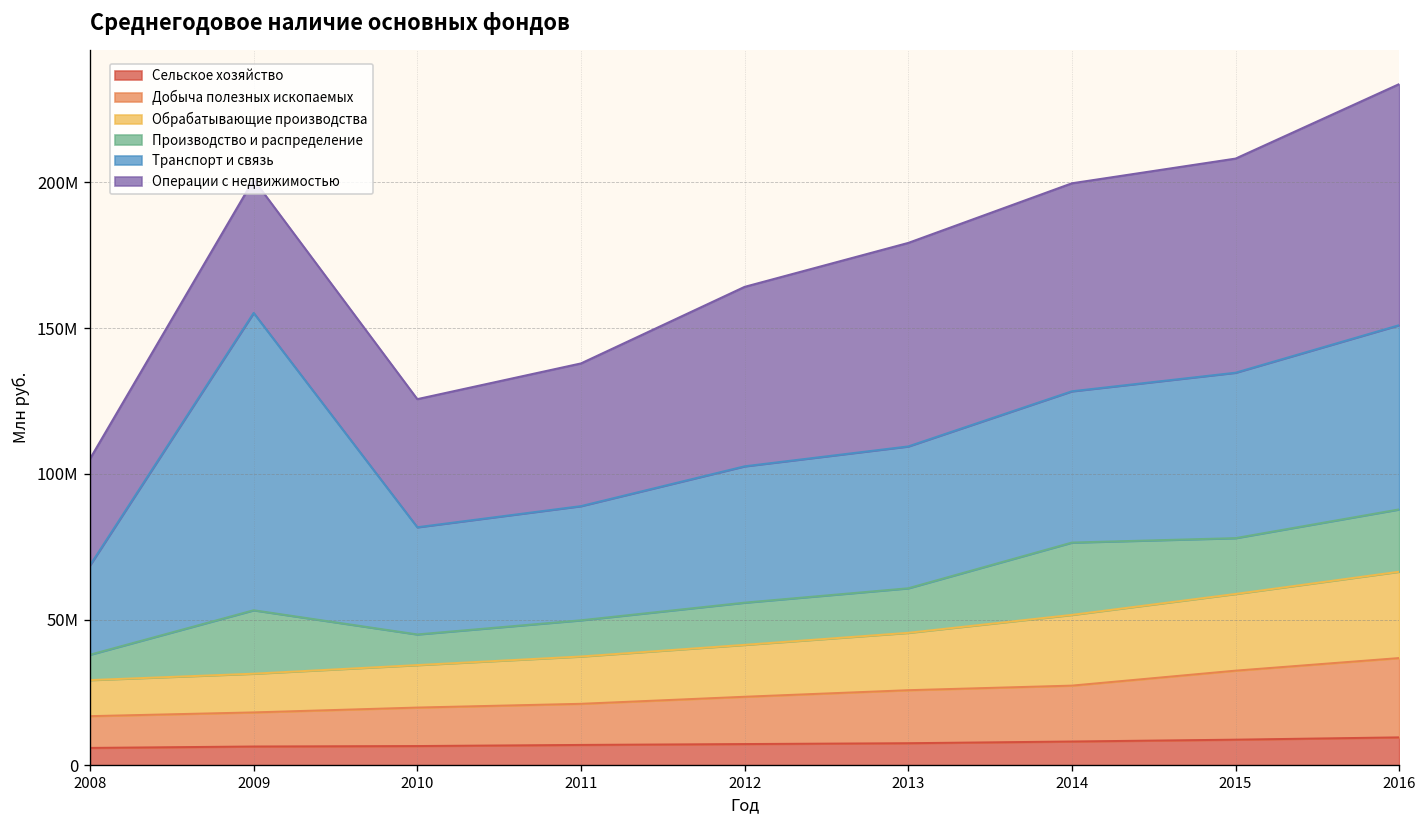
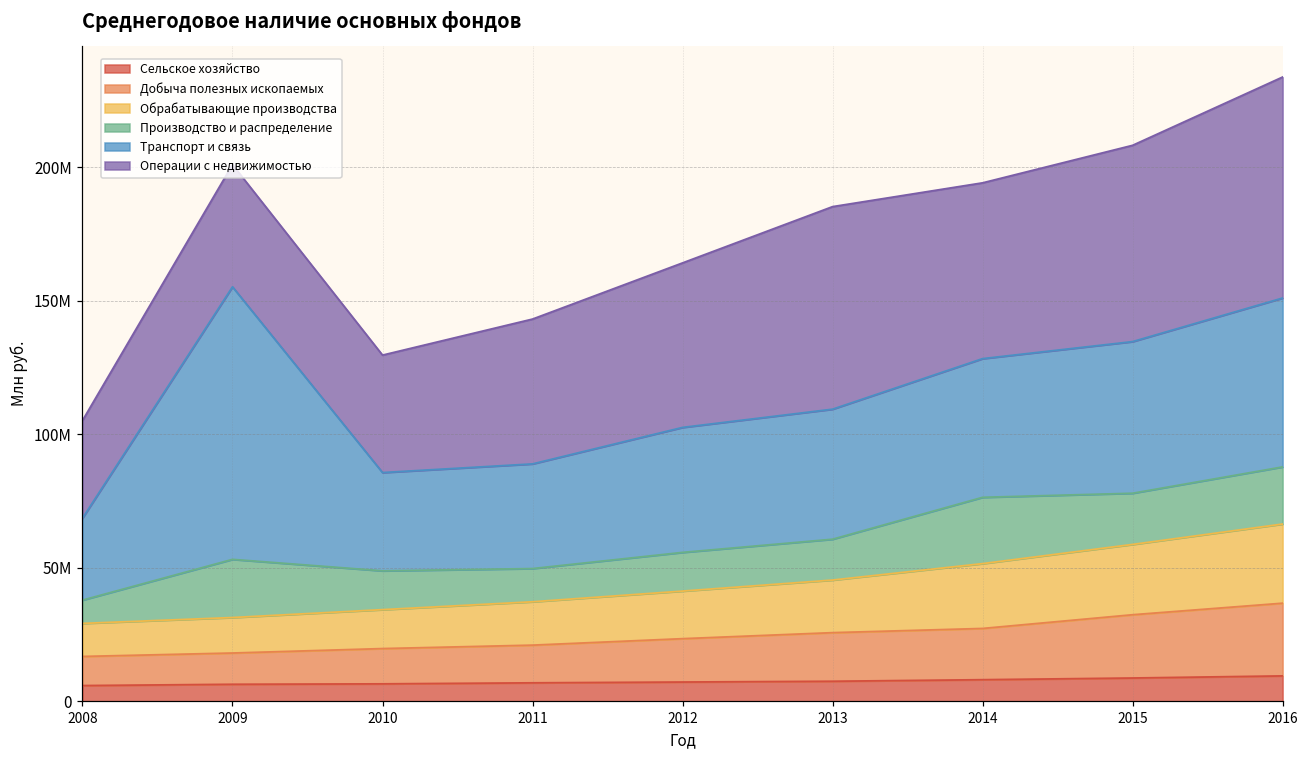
  {
    "Производство и распределение": {
      "2008": "9М",
      "2009": "22М",
-     "2010": "11М",
+     "2010": "15М",
      "2011": "12М",
      "2012": "14М",
      "2013": "15М",
      "2014": "25М",
      "2015": "19М",
      "2016": "21М"
    },
    "Транспорт и связь": {
      "2008": "31М",
      "2009": "102М",
      "2010": "37М",
      "2011": "39М",
      "2012": "47М",
      "2013": "49М",
      "2014": "52М",
      "2015": "57М",
      "2016": "63М"
    },
    "Операции с недвижимостью": {
      "2008": "37М",
      "2010": "44М",
-     "2011": "49М",
+     "2011": "54М",
      "2012": "62М",
-     "2013": "70М",
-     "2014": "71М",
+     "2013": "76М",
+     "2014": "66М",
      "2015": "73М",
      "2016": "83М"
    }
  }
